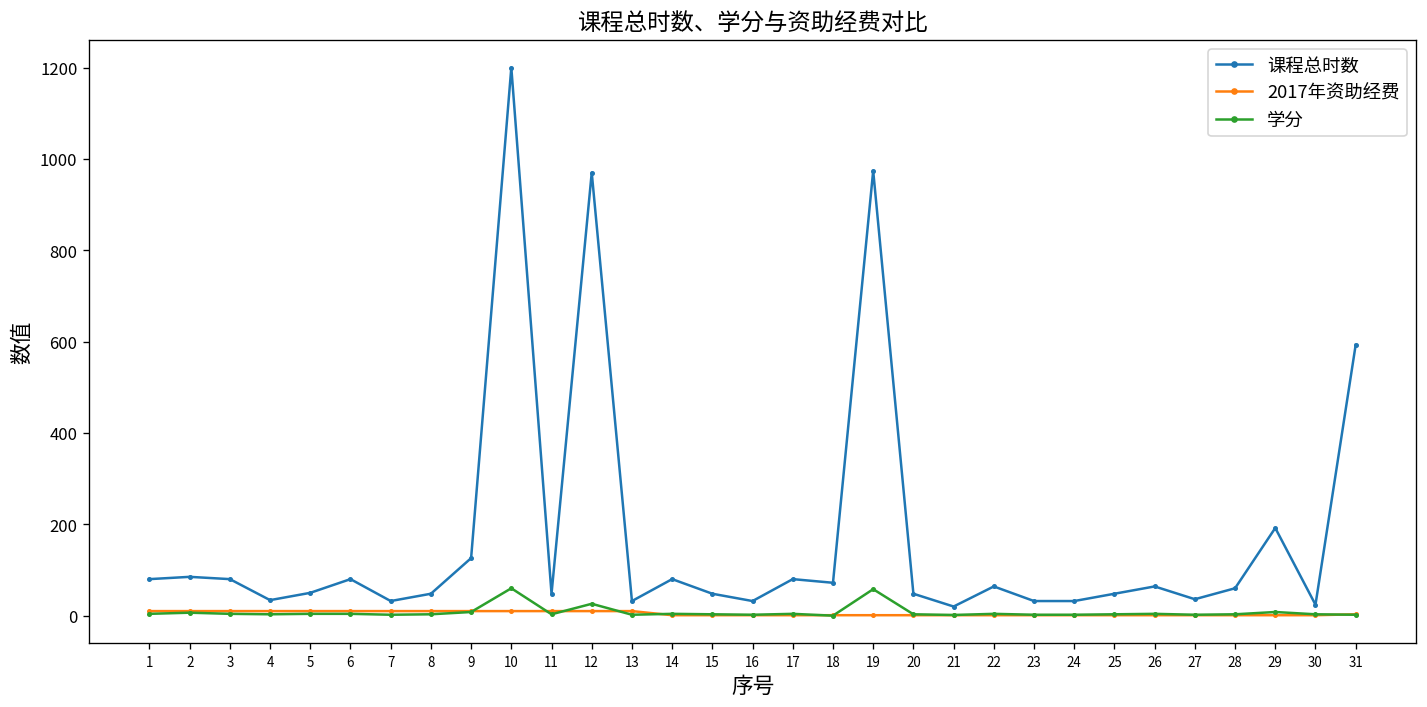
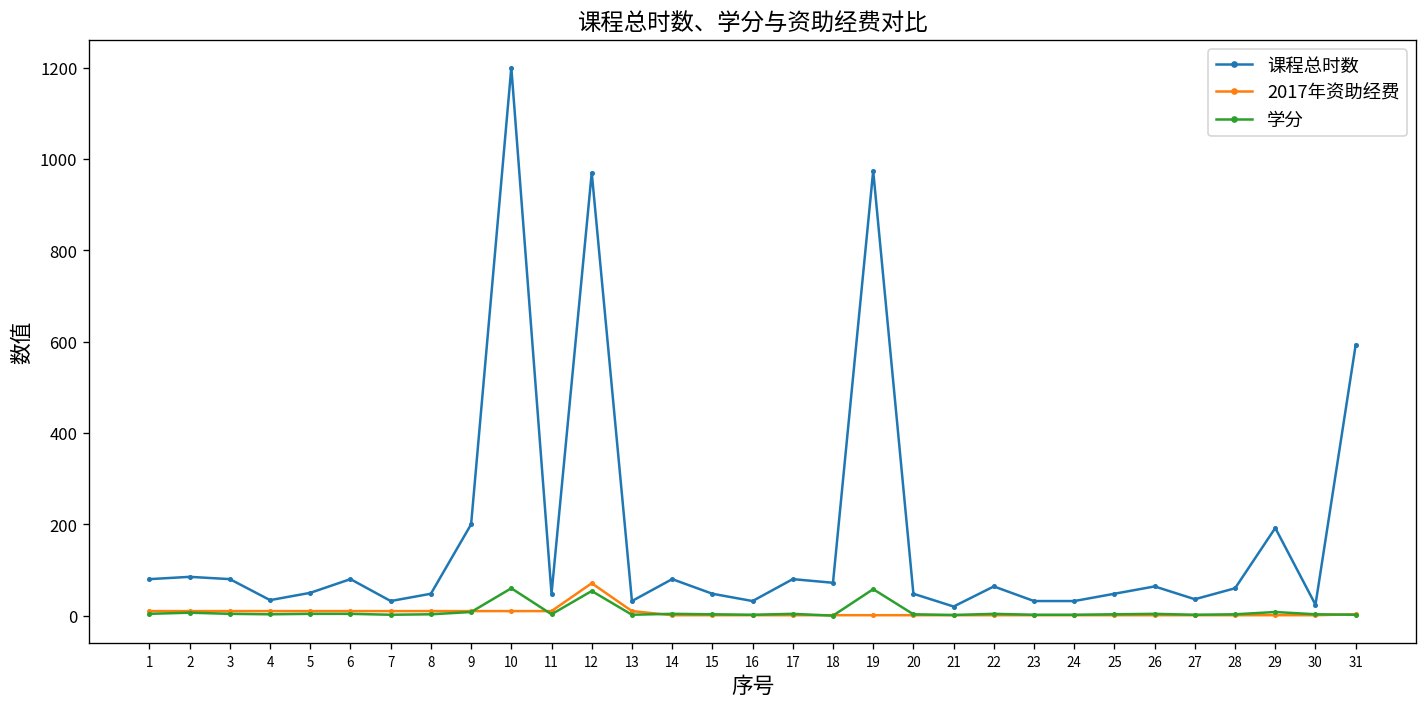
  {
    "课程总时数": {
      "1": 80,
      "2": 90,
      "3": 80,
      "4": 30,
      "5": 50,
      "6": 80,
      "7": 30,
      "8": 50,
-     "9": 130,
+     "9": 200,
      "10": 1200,
      "11": 50,
      "12": 970,
      "13": 30,
      "14": 80,
      "15": 50,
      "16": 30,
      "17": 80,
      "18": 70,
      "19": 970,
      "20": 50,
      "21": 20,
      "22": 60,
      "23": 30,
      "24": 30,
      "25": 50,
      "26": 60,
      "27": 40,
      "28": 60,
      "29": 190,
      "30": 20,
      "31": 590
    },
    "2017年资助经费": {
      "4": 10,
      "7": 10,
      "8": 10,
      "10": 10,
      "11": 10,
-     "12": 10,
+     "12": 70,
      "13": 10,
      "19": 0,
      "29": 0
    },
    "学分": {
      "4": 0,
      "7": 0,
      "8": 0,
      "10": 60,
      "11": 0,
-     "12": 30,
+     "12": 50,
      "13": 0,
      "19": 60,
      "29": 10
    }
  }
